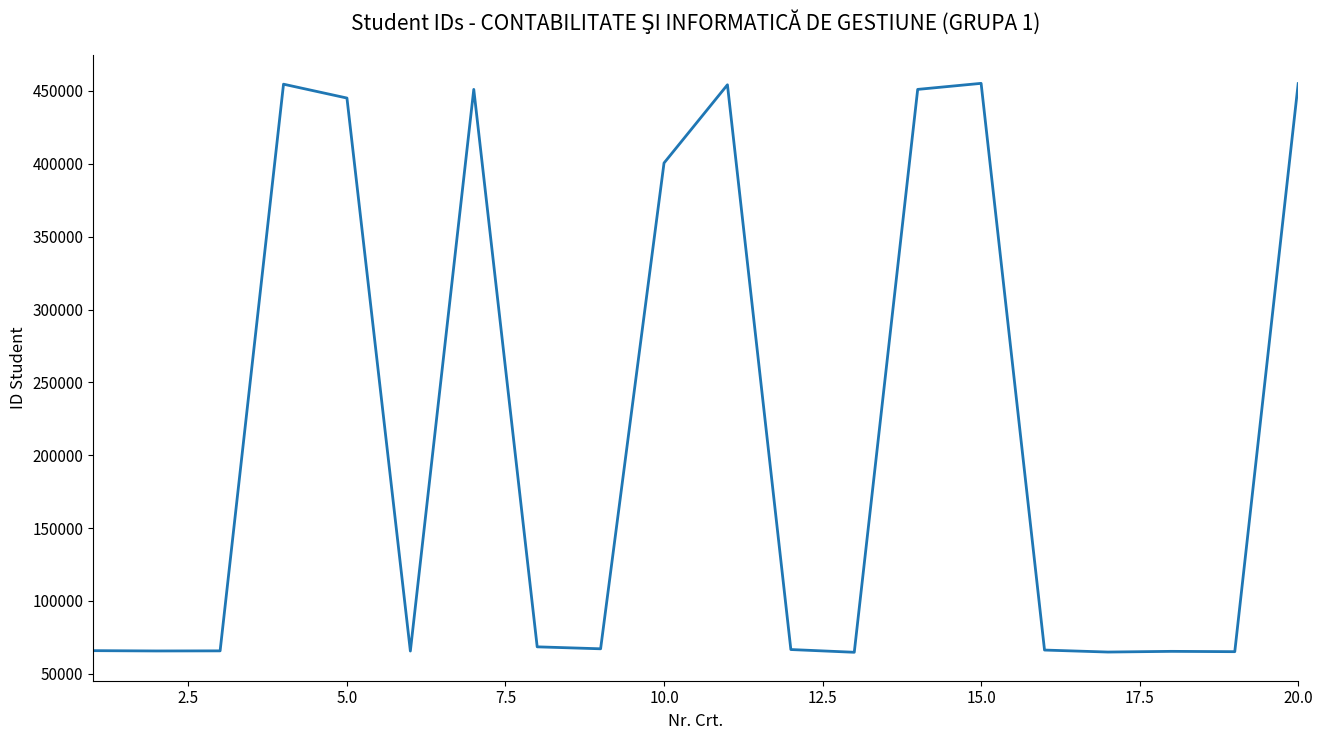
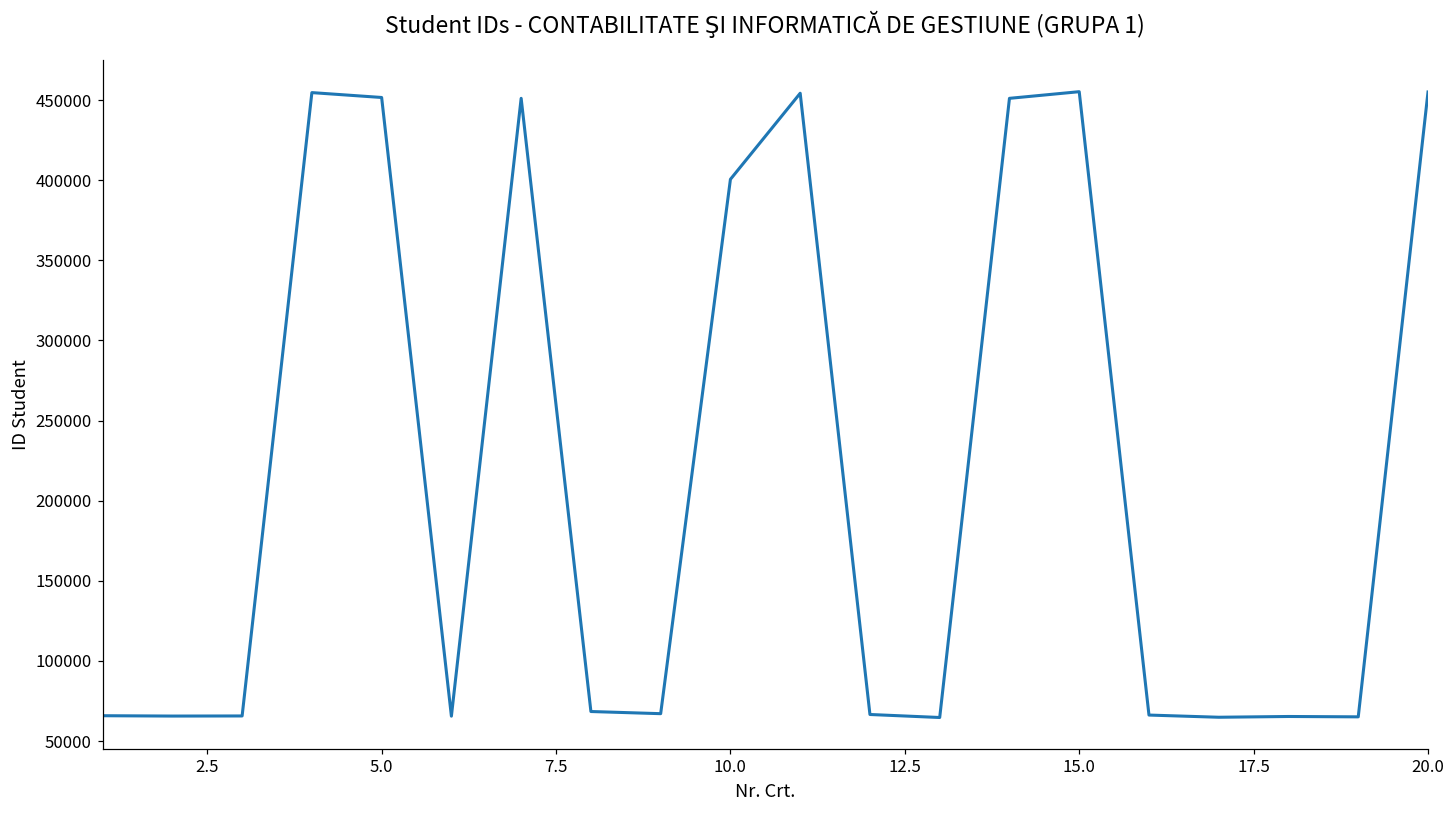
  {
-   "5.0": 445000,
+   "5.0": 452000,
    "10.0": 401000,
    "15.0": 455000,
    "20.0": 455000
  }
